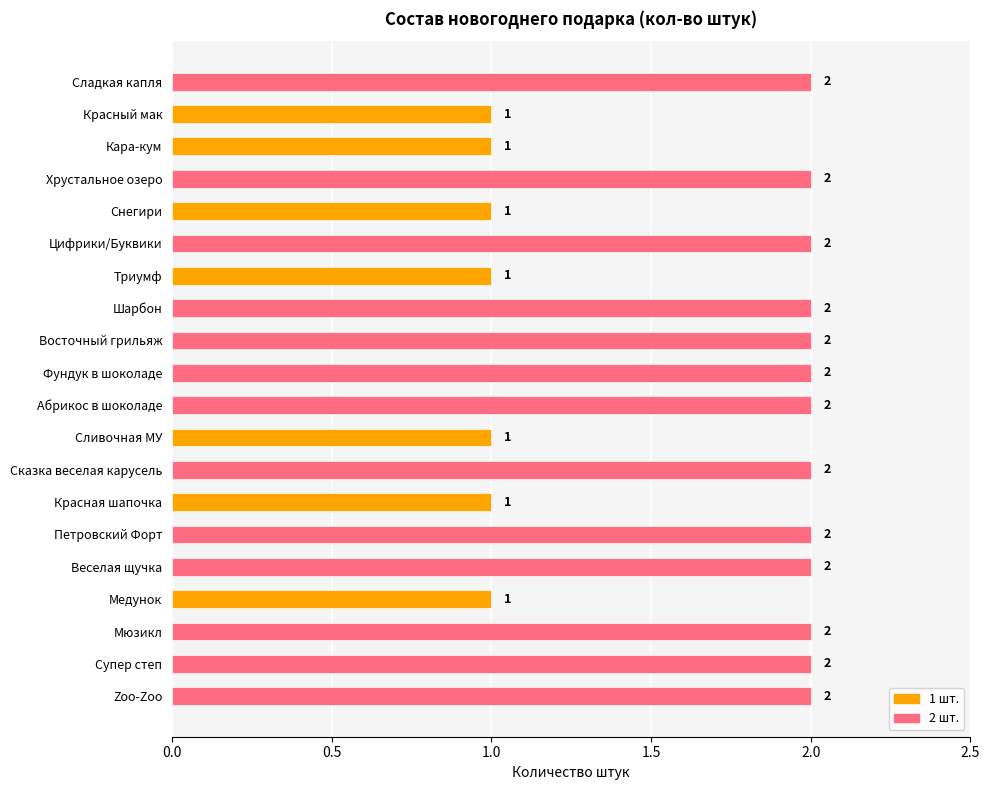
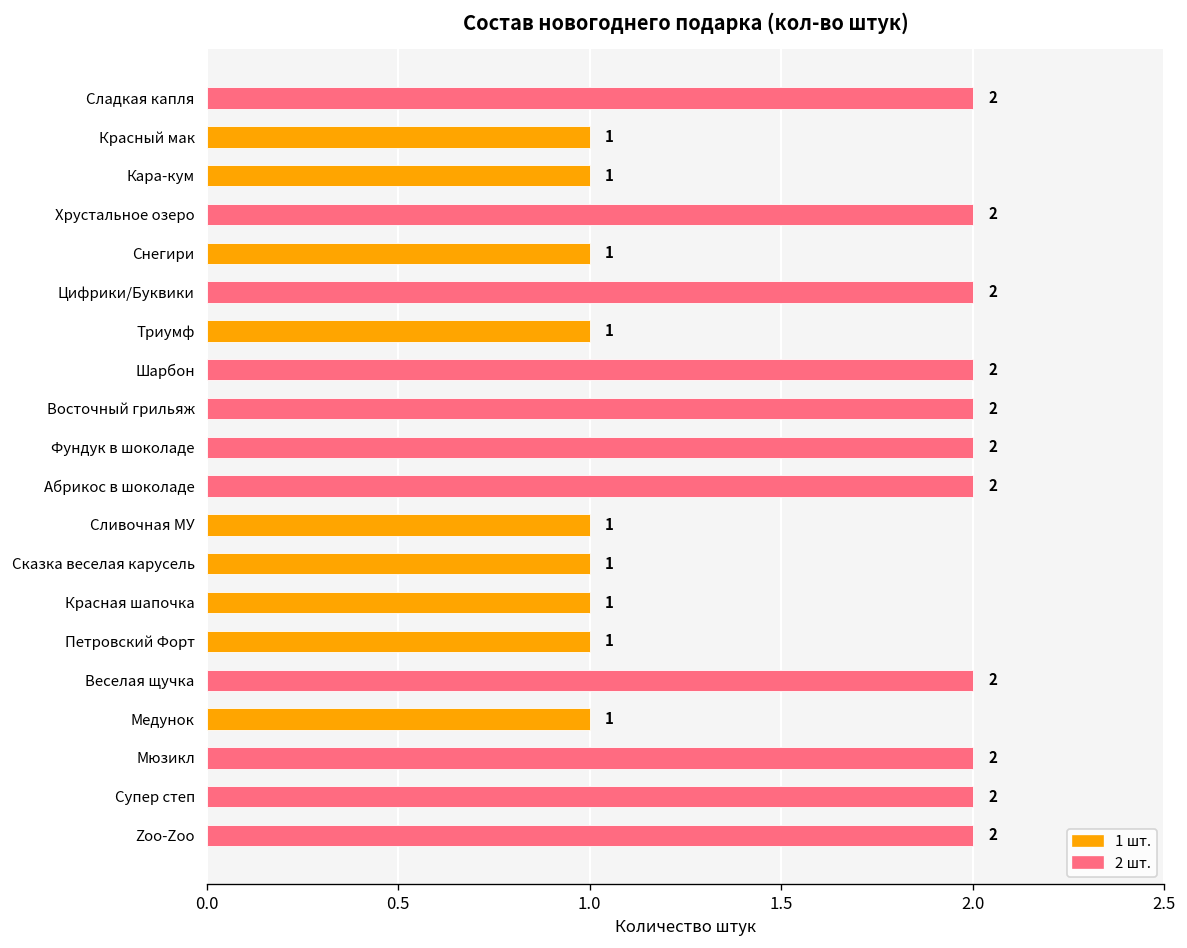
  {
    "Сладкая капля": 2,
    "Красный мак": 1,
    "Кара-кум": 1,
    "Хрустальное озеро": 2,
    "Снегири": 1,
    "Цифрики/Буквики": 2,
    "Триумф": 1,
    "Шарбон": 2,
    "Восточный грильяж": 2,
    "Фундук в шоколаде": 2,
    "Абрикос в шоколаде": 2,
    "Сливочная МУ": 1,
-   "Сказка веселая карусель": 2,
+   "Сказка веселая карусель": 1,
    "Красная шапочка": 1,
-   "Петровский Форт": 2,
+   "Петровский Форт": 1,
    "Веселая щучка": 2,
    "Медунок": 1,
    "Мюзикл": 2,
    "Супер степ": 2,
    "Zoo-Zoo": 2
  }
